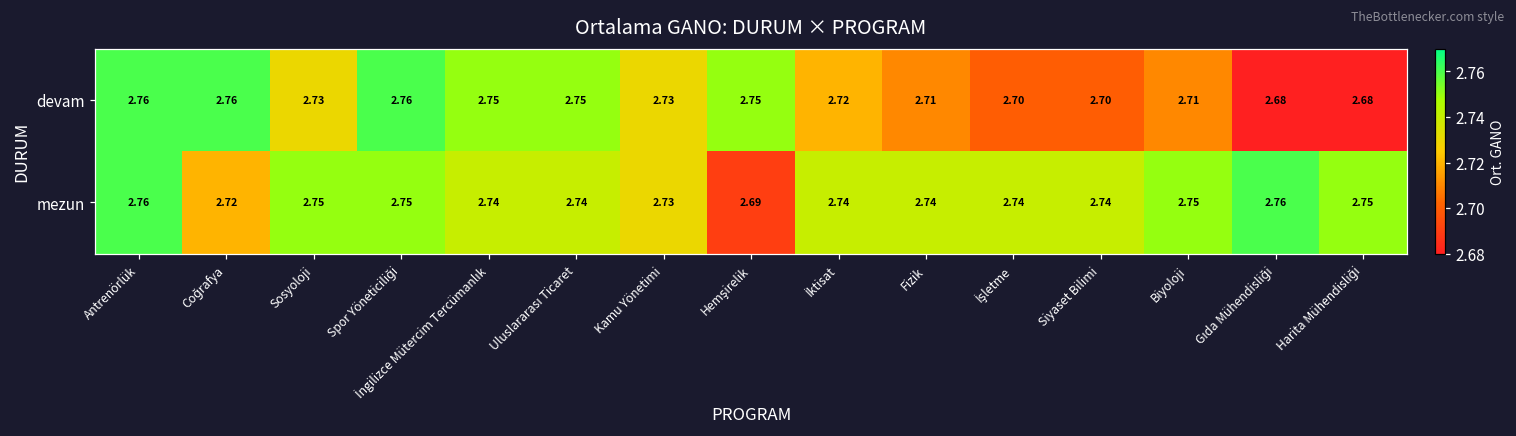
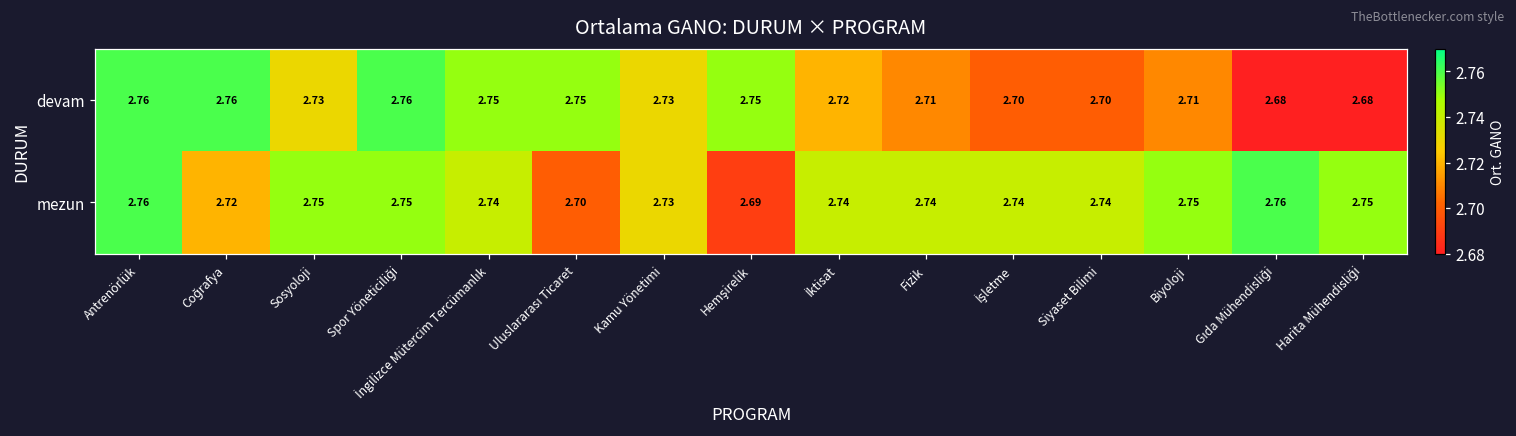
  {
    "devam": {
      "Antrenörlük": 2.76,
      "Coğrafya": 2.76,
      "Sosyoloji": 2.73,
      "Spor Yöneticiliği": 2.76,
      "İngilizce Mütercim Tercümanlık": 2.75,
      "Uluslararası Ticaret": 2.75,
      "Kamu Yönetimi": 2.73,
      "Hemşirelik": 2.75,
      "İktisat": 2.72,
      "Fizik": 2.71,
      "İşletme": 2.70,
      "Siyaset Bilimi": 2.70,
      "Biyoloji": 2.71,
      "Gıda Mühendisliği": 2.68,
      "Harita Mühendisliği": 2.68
    },
    "mezun": {
      "Antrenörlük": 2.76,
      "Coğrafya": 2.72,
      "Sosyoloji": 2.75,
      "Spor Yöneticiliği": 2.75,
      "İngilizce Mütercim Tercümanlık": 2.74,
-     "Uluslararası Ticaret": 2.74,
+     "Uluslararası Ticaret": 2.70,
      "Kamu Yönetimi": 2.73,
      "Hemşirelik": 2.69,
      "İktisat": 2.74,
      "Fizik": 2.74,
      "İşletme": 2.74,
      "Siyaset Bilimi": 2.74,
      "Biyoloji": 2.75,
      "Gıda Mühendisliği": 2.76,
      "Harita Mühendisliği": 2.75
    }
  }
